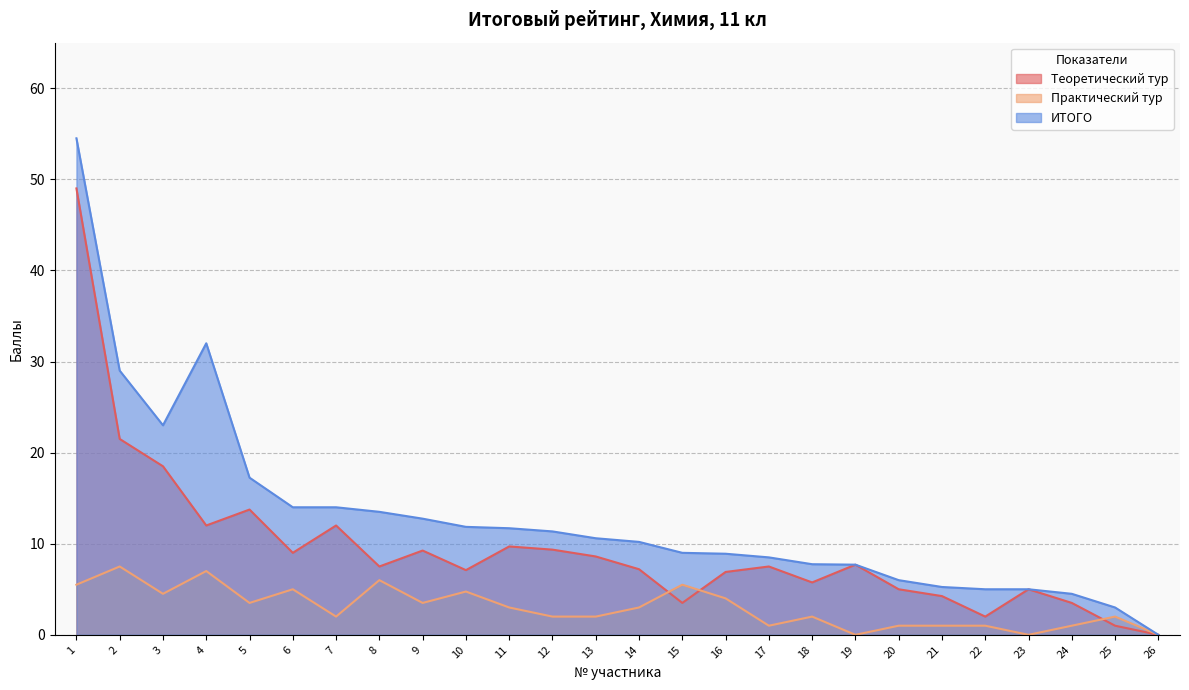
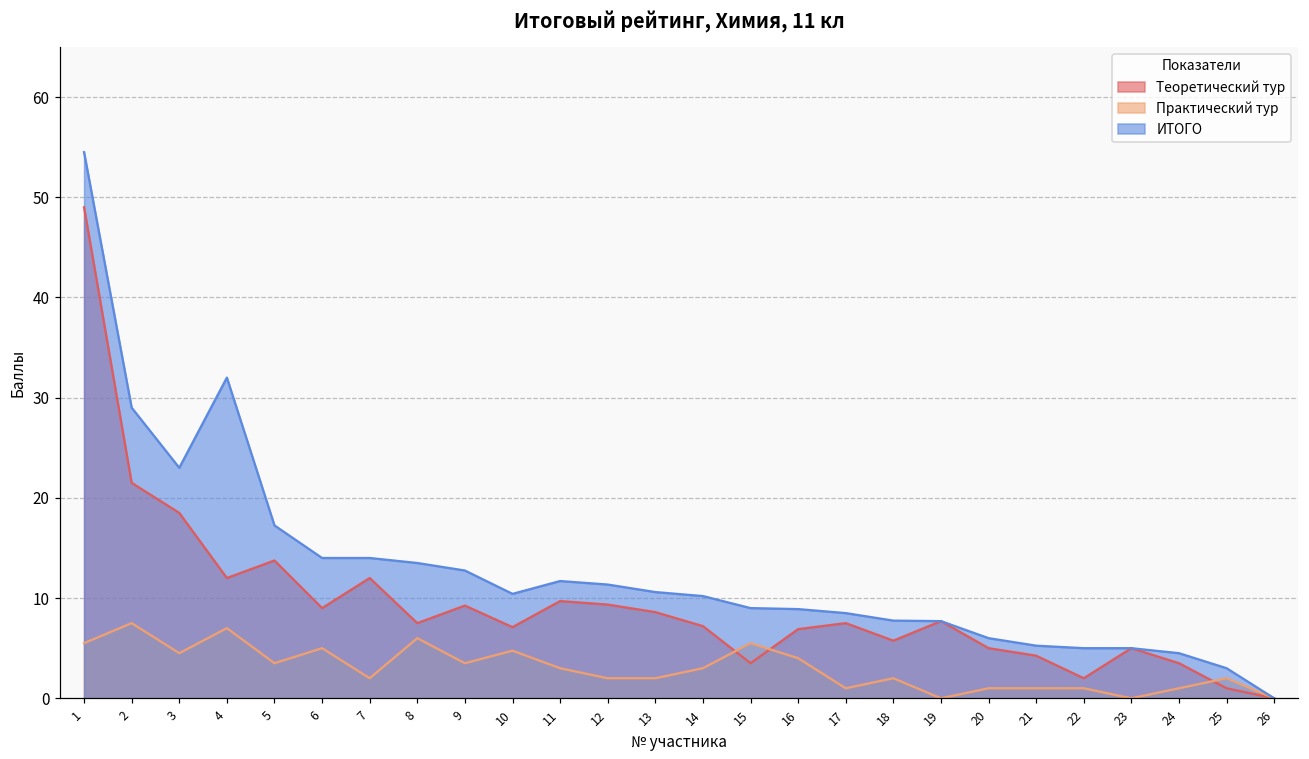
  {
    "Теоретический тур": {
      "1": 49,
      "2": 22,
      "3": 19,
      "4": 12,
      "5": 14,
      "6": 9,
      "7": 12,
      "8": 8,
      "9": 9,
      "10": 7,
      "11": 10,
      "12": 9,
      "13": 9,
      "14": 7,
      "15": 4,
      "16": 7,
      "17": 8,
      "18": 6,
      "20": 5,
      "21": 4,
      "22": 2,
      "24": 4,
      "25": 1
    },
    "Практический тур": {
      "1": 6,
      "2": 8,
      "3": 5,
      "4": 7,
      "5": 4,
      "6": 5,
      "7": 2,
      "8": 6,
      "9": 4,
      "10": 5,
      "11": 3,
      "12": 2,
      "13": 2,
      "14": 3,
      "15": 6,
      "16": 4,
      "17": 1,
      "18": 2,
      "19": 0,
      "20": 1,
      "21": 1,
      "22": 1,
      "23": 0,
      "24": 1,
      "25": 2
    },
    "ИТОГО": {
      "1": 55,
      "2": 29,
      "3": 23,
      "4": 32,
      "5": 17,
      "6": 14,
      "7": 14,
      "8": 14,
      "9": 13,
-     "10": 12,
+     "10": 10,
      "11": 12,
      "12": 11,
      "13": 11,
      "14": 10,
      "15": 9,
      "16": 9,
      "17": 9,
      "18": 8,
      "20": 6,
      "21": 5,
      "22": 5,
      "24": 5,
      "25": 3
    }
  }
